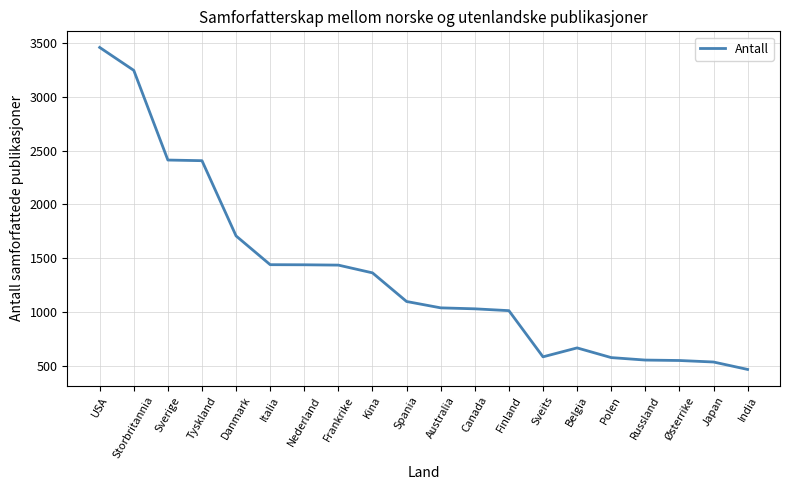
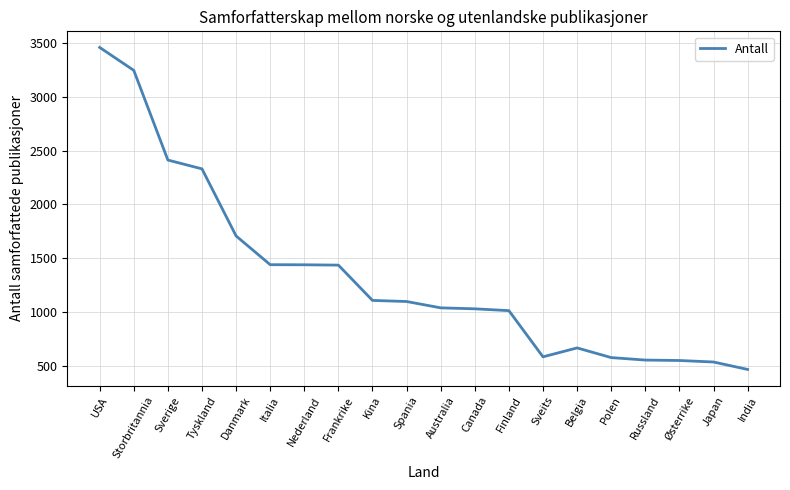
  {
    "USA": 3460,
    "Storbritannia": 3250,
    "Sverige": 2410,
-   "Tyskland": 2410,
+   "Tyskland": 2330,
    "Danmark": 1710,
    "Italia": 1440,
    "Nederland": 1440,
    "Frankrike": 1440,
-   "Kina": 1360,
+   "Kina": 1110,
    "Spania": 1100,
    "Australia": 1040,
    "Canada": 1030,
    "Finland": 1010,
    "Sveits": 580,
    "Belgia": 670,
    "Polen": 580,
    "Russland": 550,
    "Østerrike": 550,
    "Japan": 540,
    "India": 470
  }
